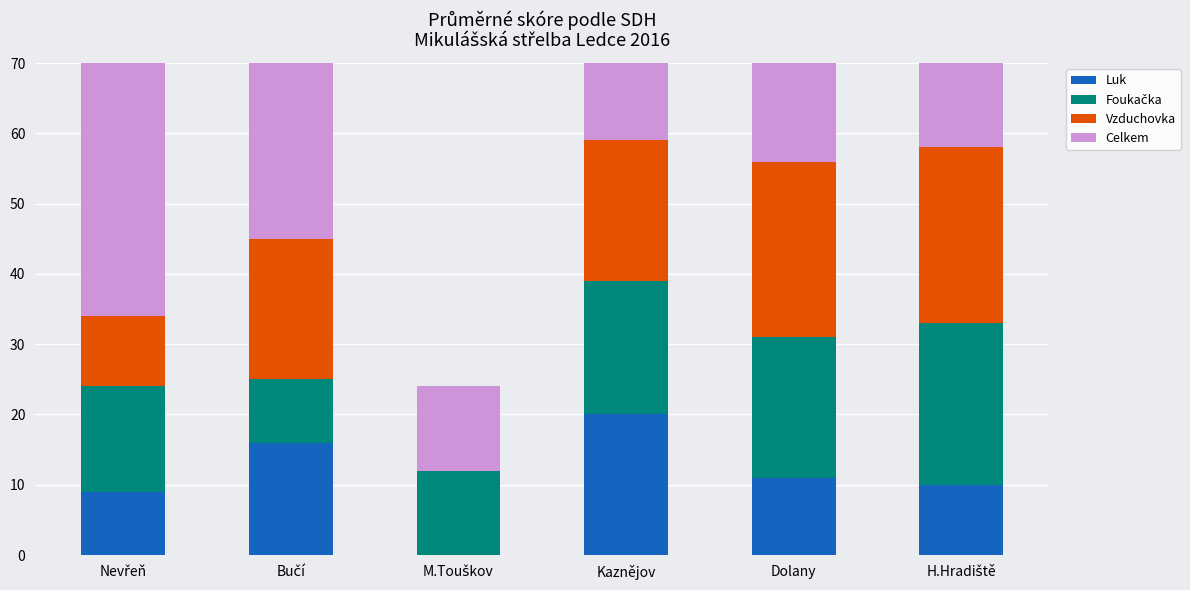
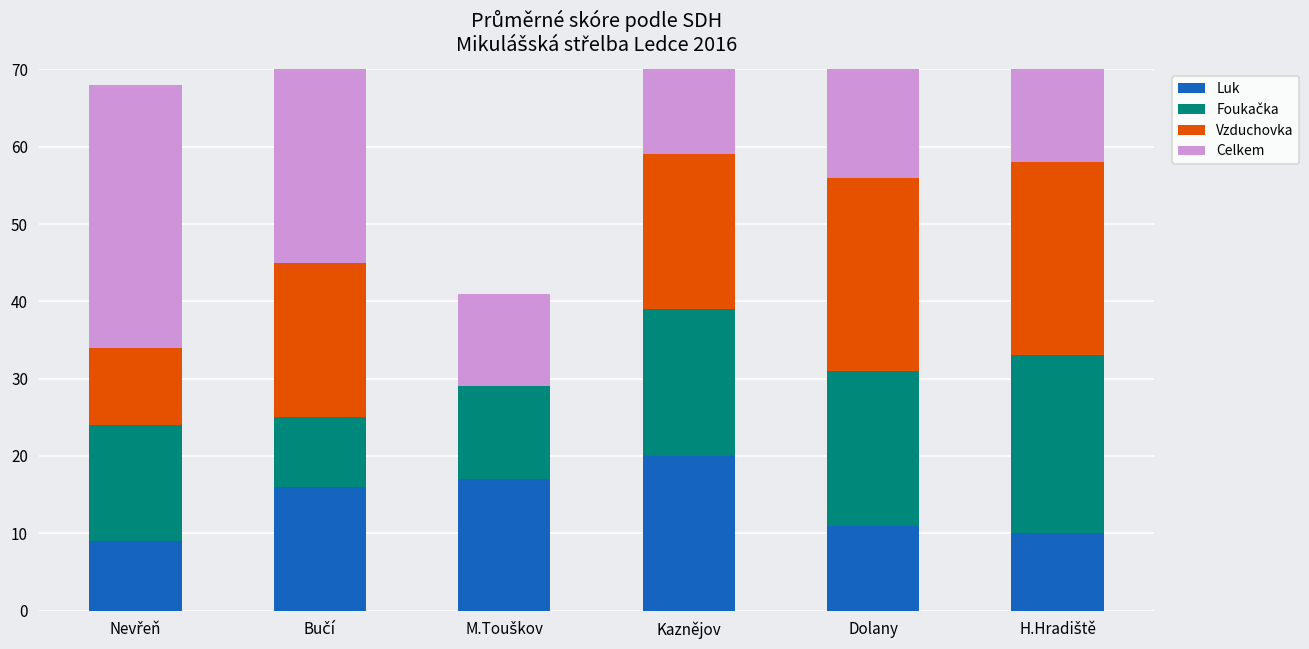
  {
    "Luk": {
      "Nevřeň": 9,
      "Bučí": 16,
-     "M.Touškov": 0,
+     "M.Touškov": 17,
      "Kaznějov": 20,
      "Dolany": 11,
      "H.Hradiště": 10
    },
    "Foukačka": {
      "Nevřeň": 15,
      "Bučí": 9,
      "M.Touškov": 12,
      "Kaznějov": 19,
      "Dolany": 20,
      "H.Hradiště": 23
    },
    "Vzduchovka": {
      "Nevřeň": 10,
      "Bučí": 20,
      "M.Touškov": 0,
      "Kaznějov": 20,
      "Dolany": 25,
      "H.Hradiště": 25
    },
    "Celkem": {
-     "Nevřeň": 36,
+     "Nevřeň": 34,
      "M.Touškov": 12
    }
  }
